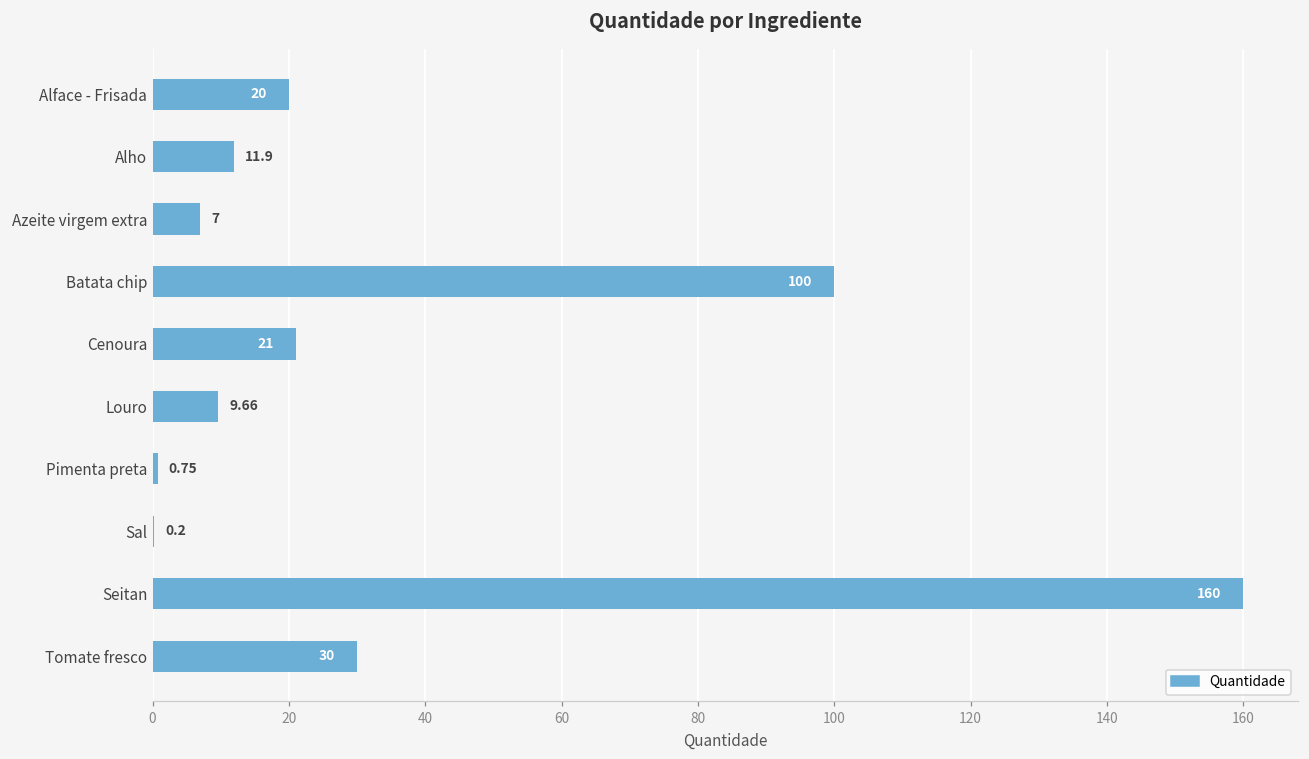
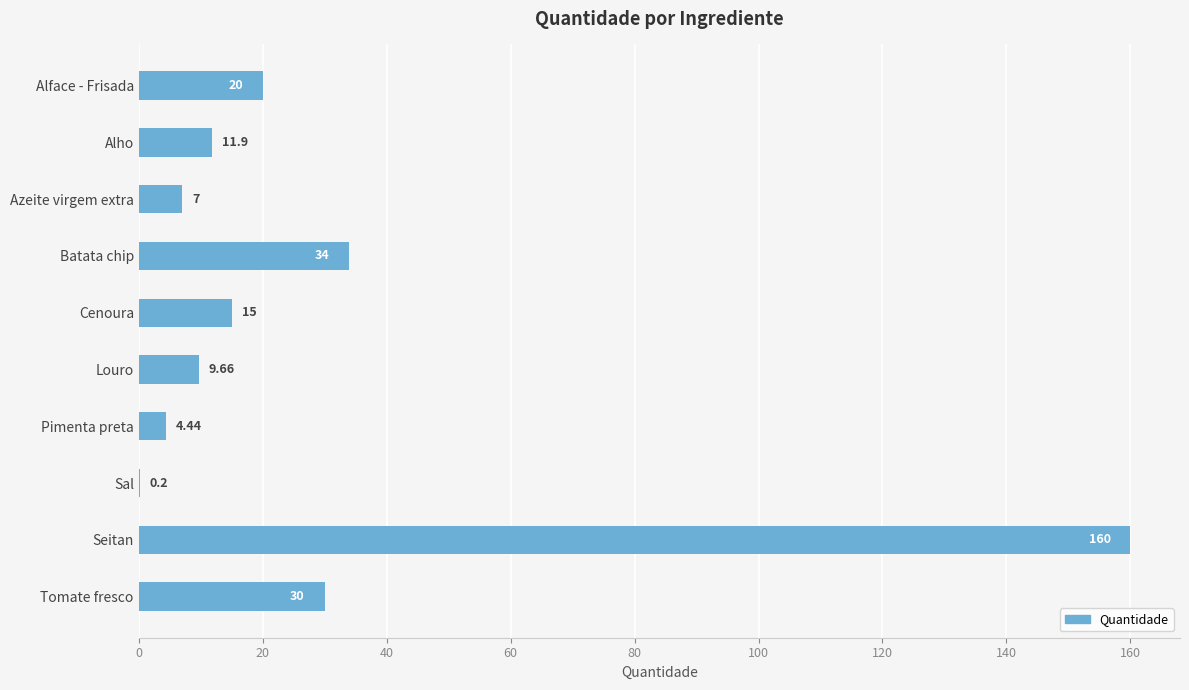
  {
    "Alface - Frisada": 20,
    "Alho": 11.9,
    "Azeite virgem extra": 7,
-   "Batata chip": 100,
-   "Cenoura": 21,
+   "Batata chip": 34,
+   "Cenoura": 15,
    "Louro": 9.66,
-   "Pimenta preta": 0.75,
+   "Pimenta preta": 4.44,
    "Sal": 0.2,
    "Seitan": 160,
    "Tomate fresco": 30
  }
